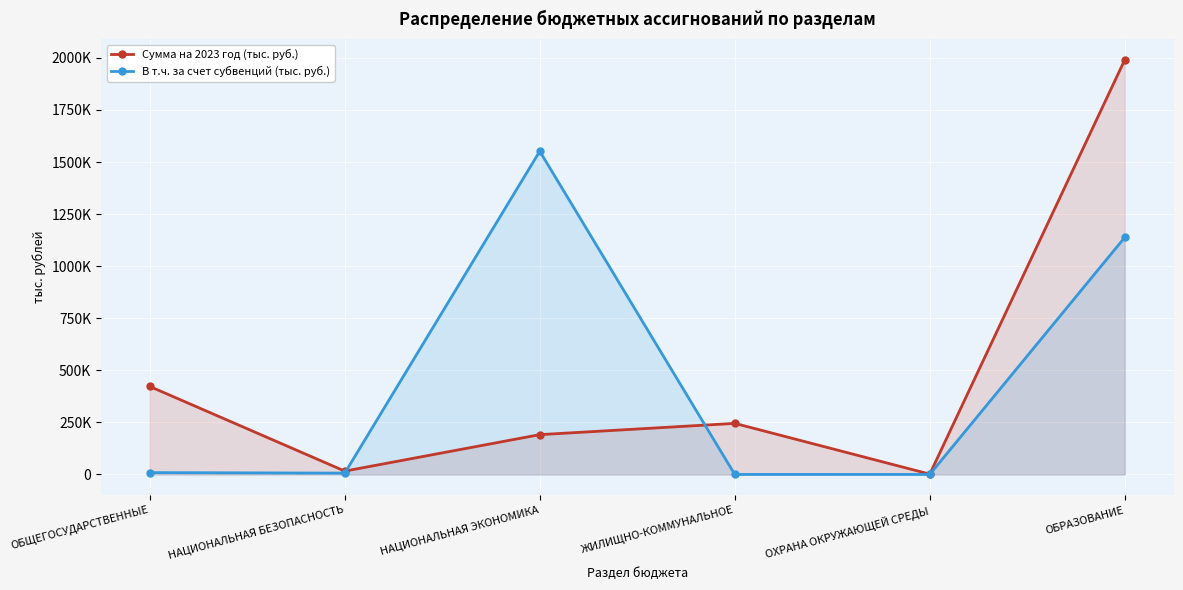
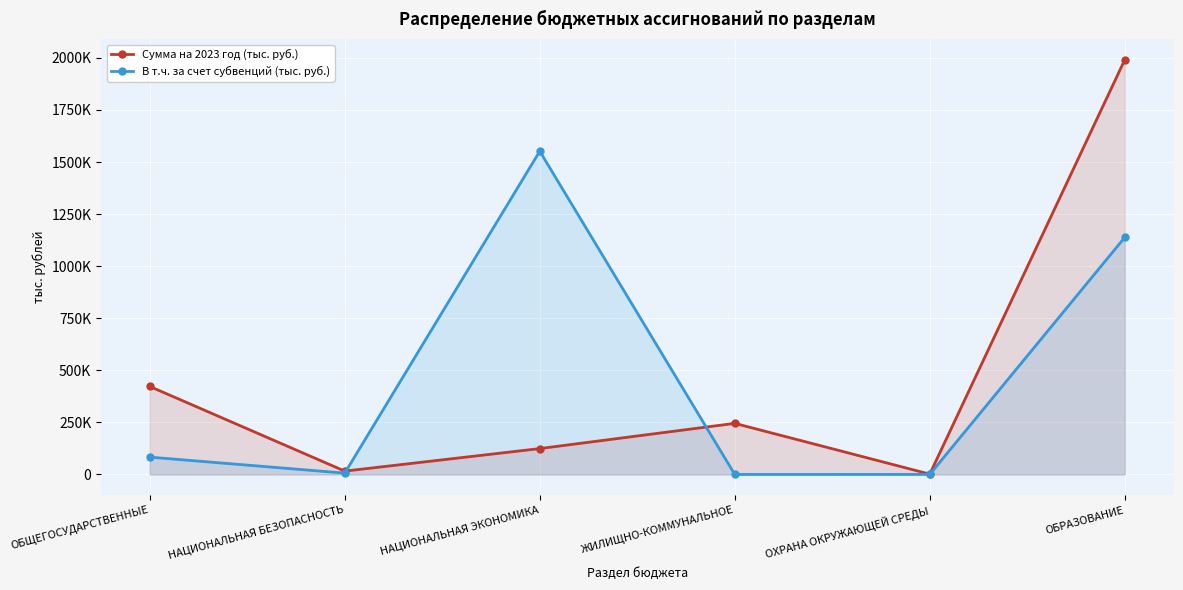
  {
    "Сумма на 2023 год (тыс. руб.)": {
      "ОБЩЕГОСУДАРСТВЕННЫЕ": 420000,
-     "НАЦИОНАЛЬНАЯ ЭКОНОМИКА": 190000,
+     "НАЦИОНАЛЬНАЯ ЭКОНОМИКА": 120000,
      "ЖИЛИЩНО-КОММУНАЛЬНОЕ": 250000,
      "ОБРАЗОВАНИЕ": 1990000
    },
    "В т.ч. за счет субвенций (тыс. руб.)": {
-     "ОБЩЕГОСУДАРСТВЕННЫЕ": 10000,
+     "ОБЩЕГОСУДАРСТВЕННЫЕ": 80000,
      "НАЦИОНАЛЬНАЯ ЭКОНОМИКА": 1550000,
      "ЖИЛИЩНО-КОММУНАЛЬНОЕ": 0,
      "ОБРАЗОВАНИЕ": 1140000
    }
  }
